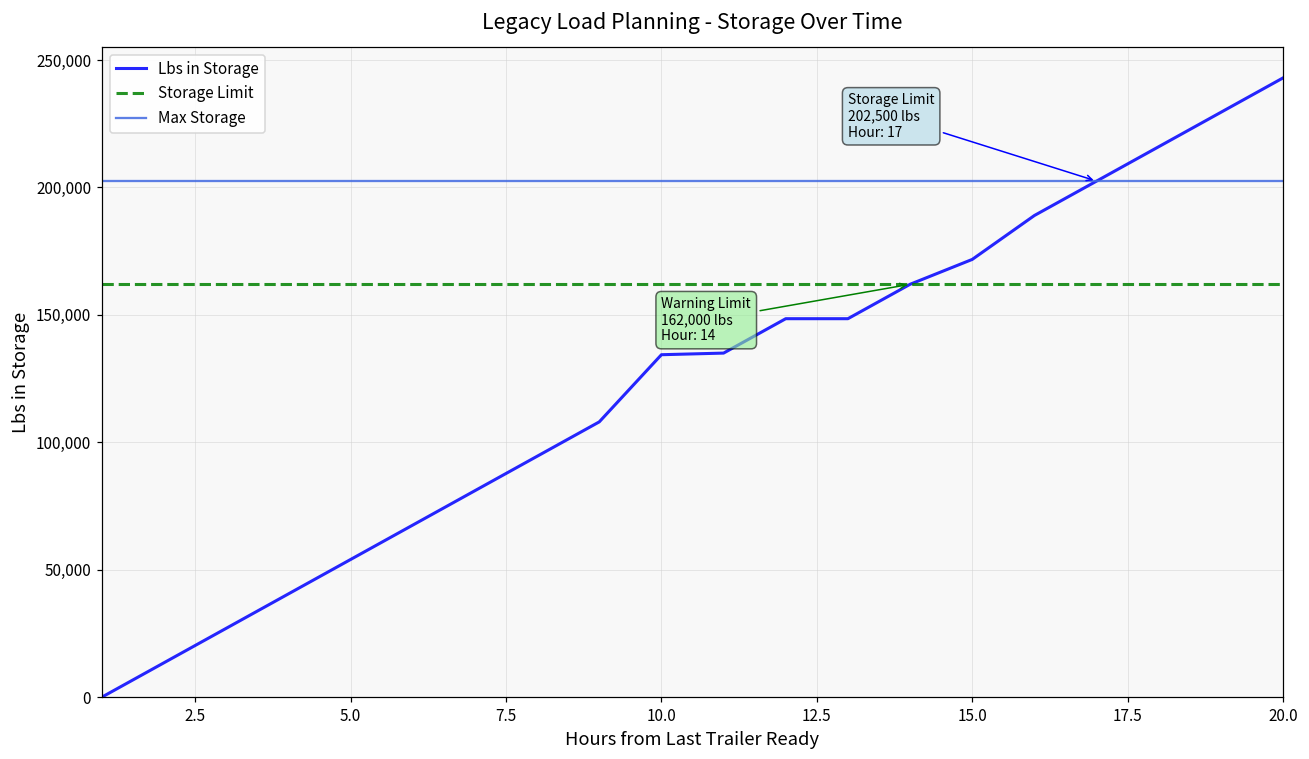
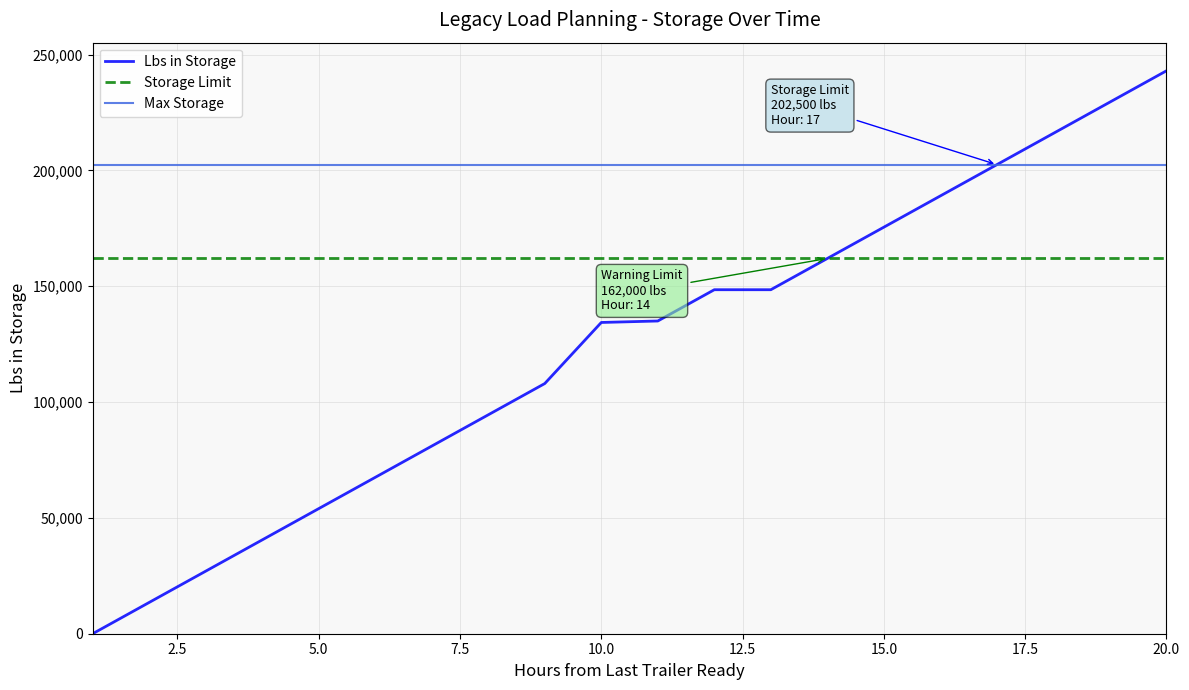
  {
    "Lbs in Storage": {
      "5.0": "54,000",
      "10.0": "134,000",
-     "15.0": "172,000",
+     "15.0": "176,000",
      "20.0": "243,000"
    },
    "Storage Limit": {
      "5.0": "162,000",
      "15.0": "162,000",
      "20.0": "162,000"
    },
    "Max Storage": {
      "5.0": "203,000",
      "10.0": "203,000",
      "20.0": "203,000"
    }
  }
